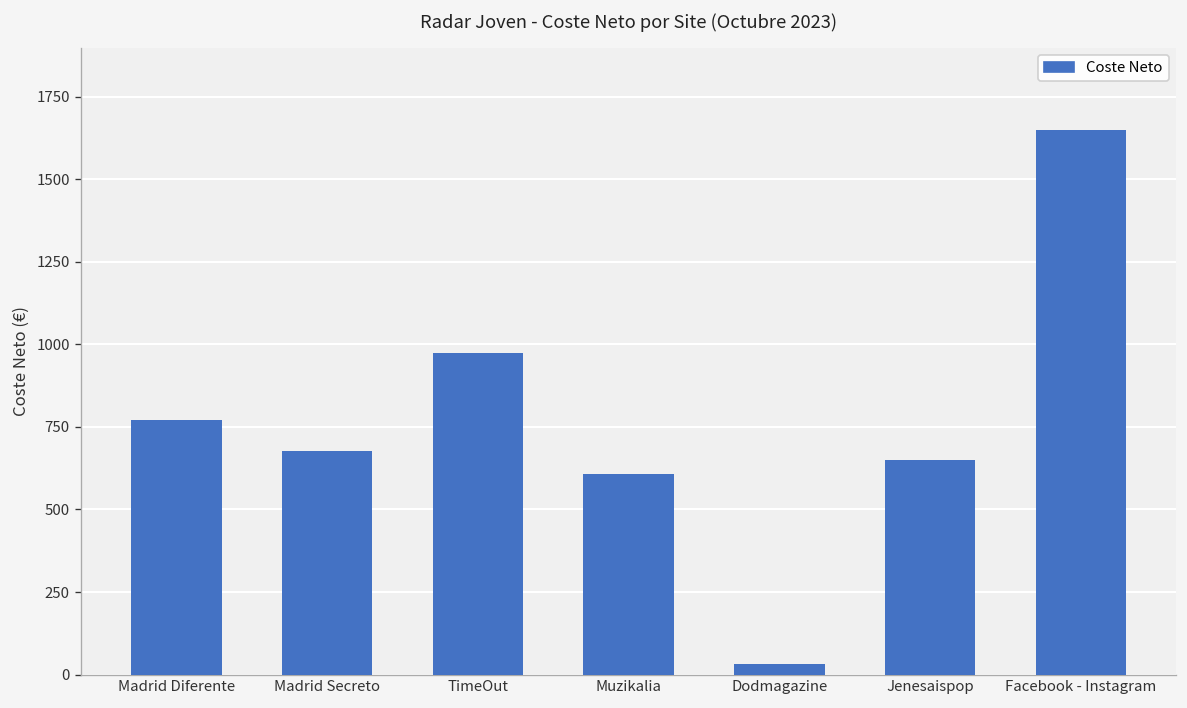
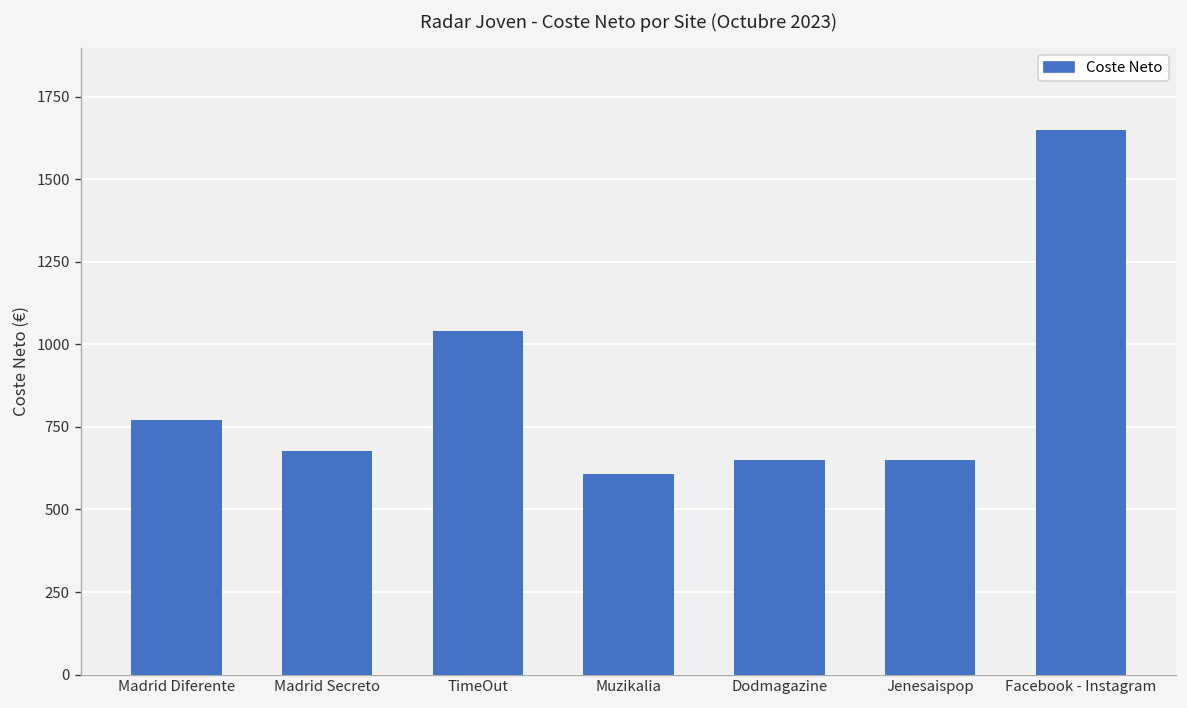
  {
    "Madrid Diferente": 770,
    "Madrid Secreto": 680,
-   "TimeOut": 970,
+   "TimeOut": 1040,
    "Muzikalia": 610,
-   "Dodmagazine": 30,
+   "Dodmagazine": 650,
    "Jenesaispop": 650,
    "Facebook - Instagram": 1650
  }
